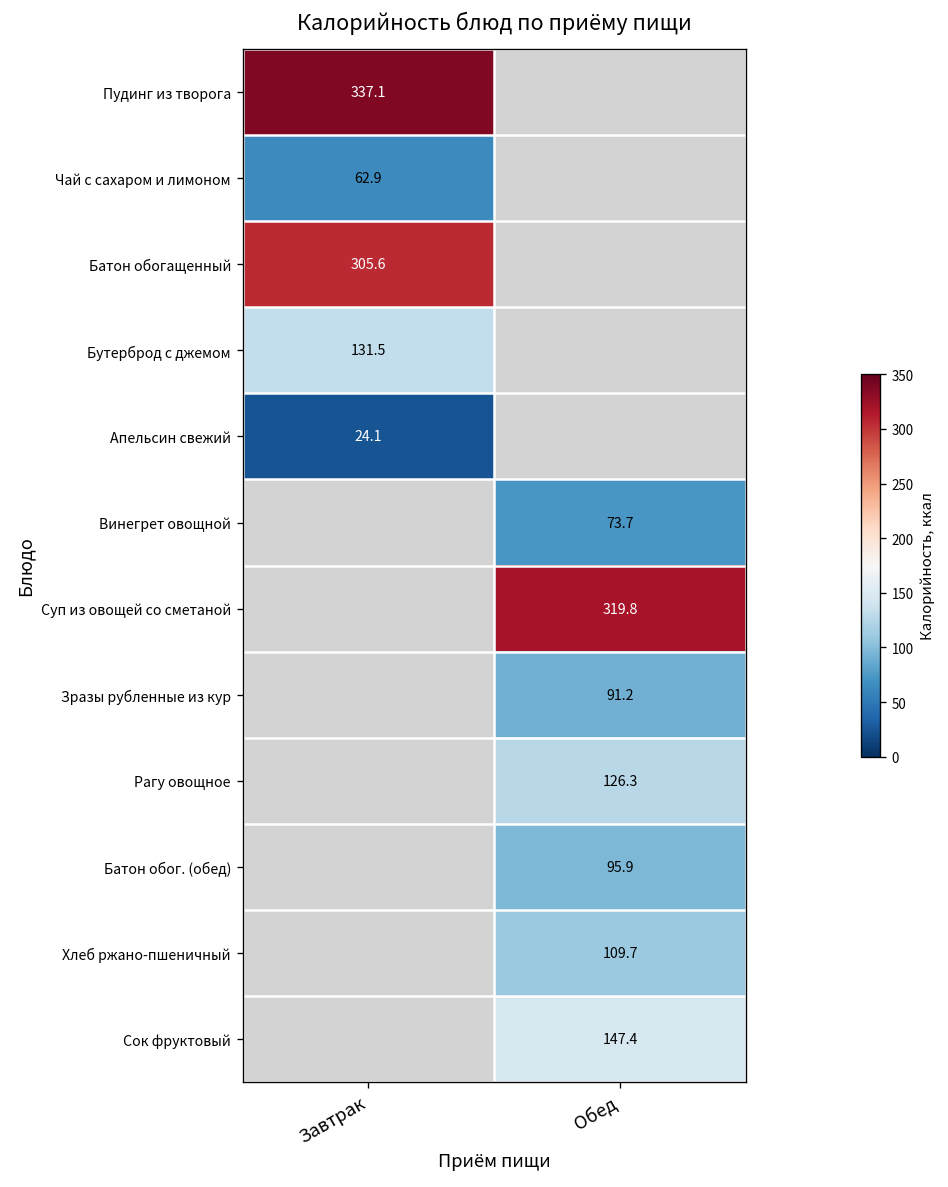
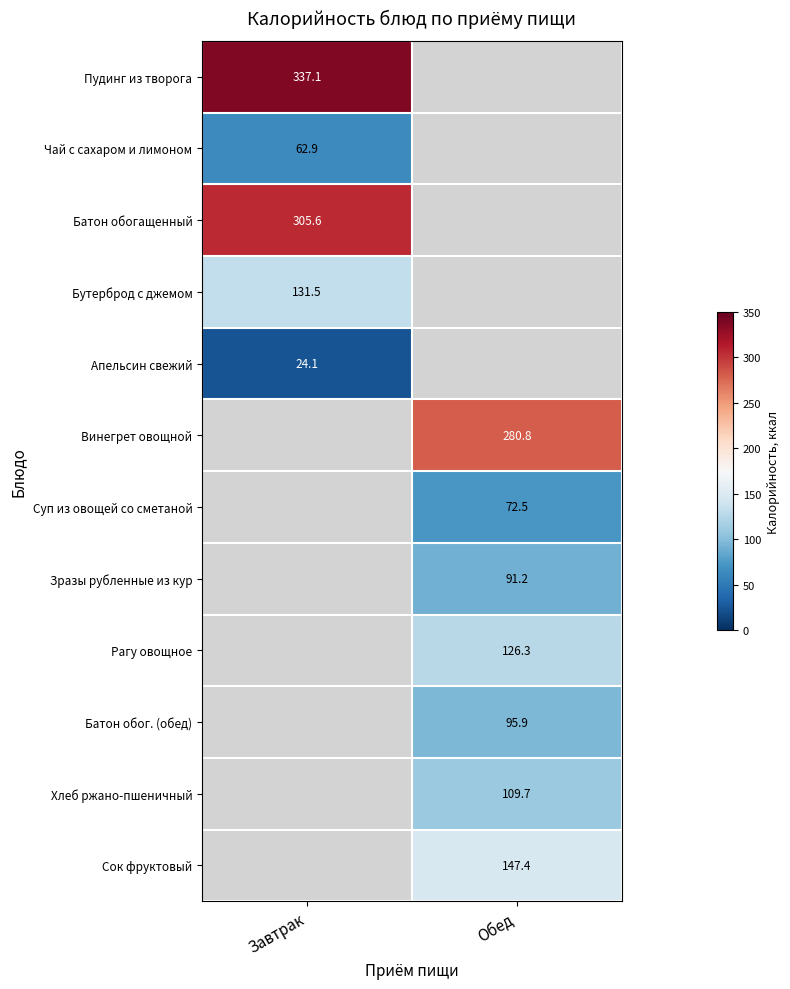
  {
    "Пудинг из творога": {
      "Завтрак": 337.1
    },
    "Чай с сахаром и лимоном": {
      "Завтрак": 62.9
    },
    "Батон обогащенный": {
      "Завтрак": 305.6
    },
    "Бутерброд с джемом": {
      "Завтрак": 131.5
    },
    "Апельсин свежий": {
      "Завтрак": 24.1
    },
    "Винегрет овощной": {
-     "Обед": 73.7
+     "Обед": 280.8
    },
    "Суп из овощей со сметаной": {
-     "Обед": 319.8
+     "Обед": 72.5
    },
    "Зразы рубленные из кур": {
      "Обед": 91.2
    },
    "Рагу овощное": {
      "Обед": 126.3
    },
    "Батон обог. (обед)": {
      "Обед": 95.9
    },
    "Хлеб ржано-пшеничный": {
      "Обед": 109.7
    },
    "Сок фруктовый": {
      "Обед": 147.4
    }
  }
